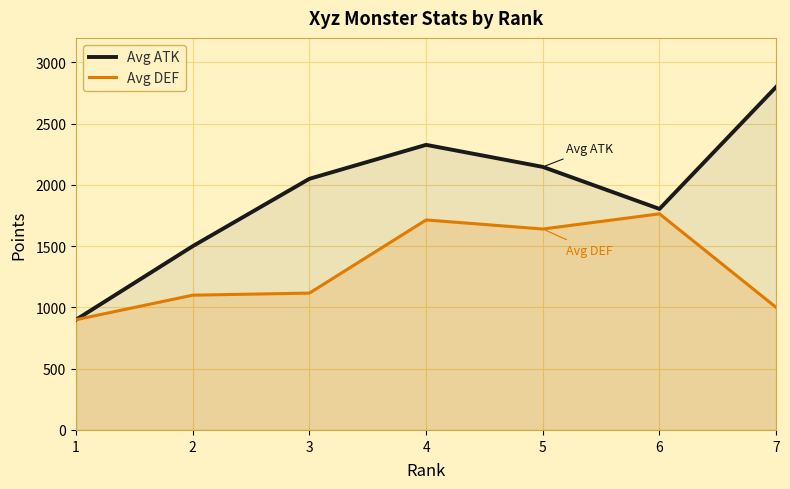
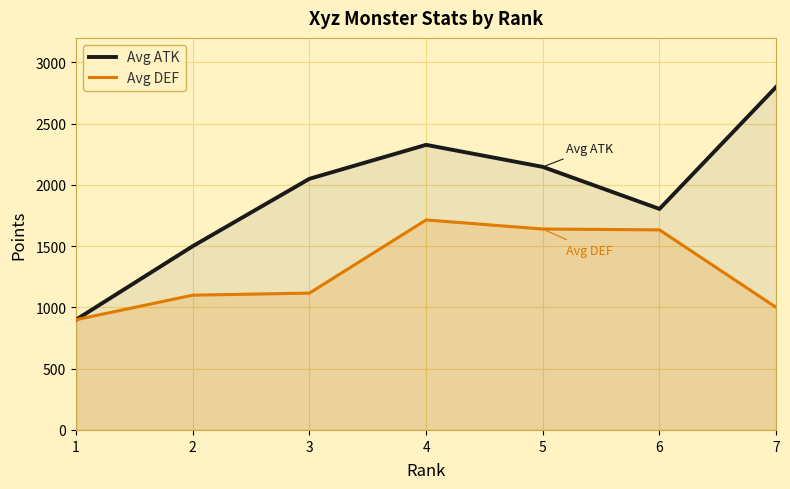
  {
    "Avg ATK": {
      "2": 1500,
      "3": 2050,
      "4": 2330,
      "5": 2150,
      "6": 1800,
      "7": 2800
    },
    "Avg DEF": {
      "2": 1100,
      "3": 1120,
      "4": 1710,
      "5": 1640,
-     "6": 1760,
+     "6": 1630,
      "7": 1000
    }
  }
